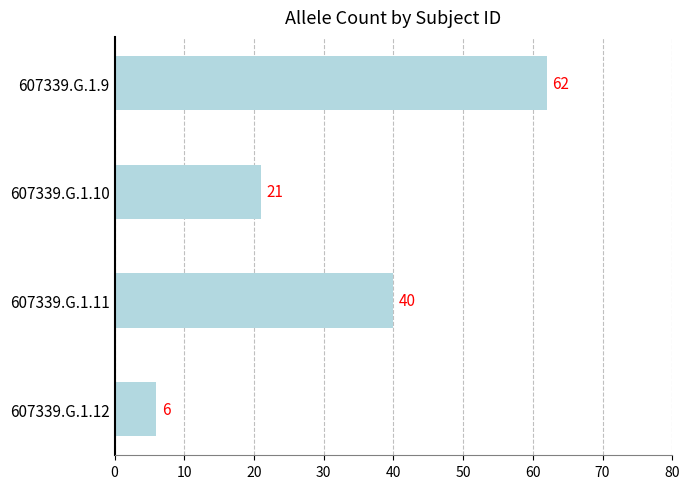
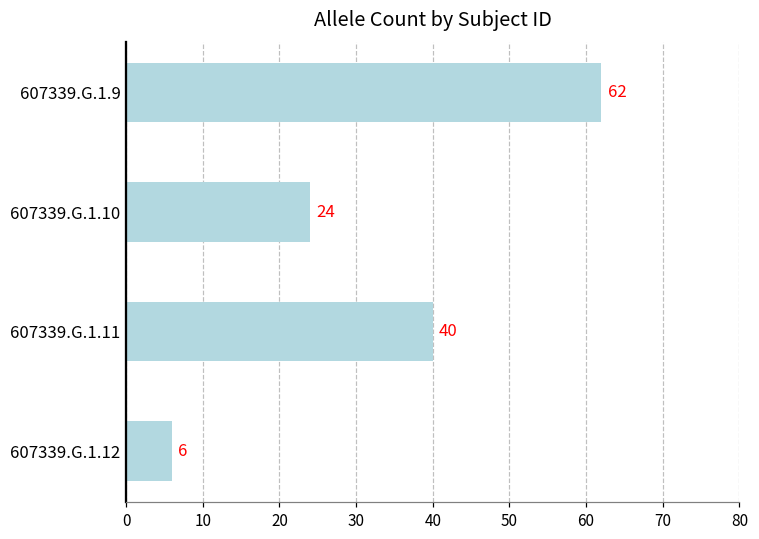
  {
    "607339.G.1.9": 62,
-   "607339.G.1.10": 21,
+   "607339.G.1.10": 24,
    "607339.G.1.11": 40,
    "607339.G.1.12": 6
  }
